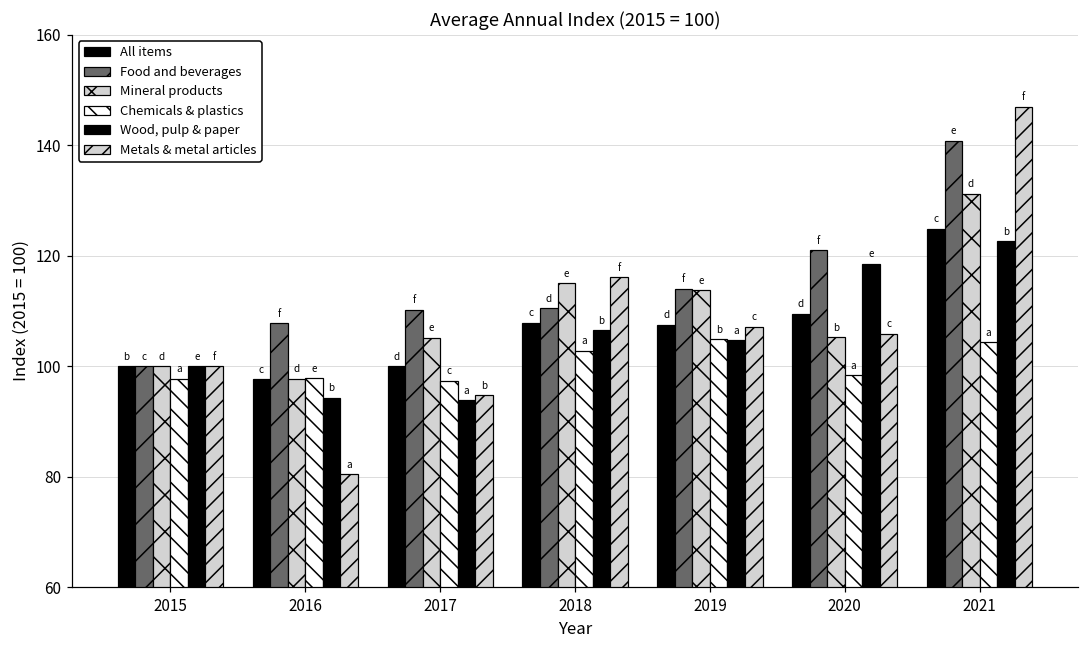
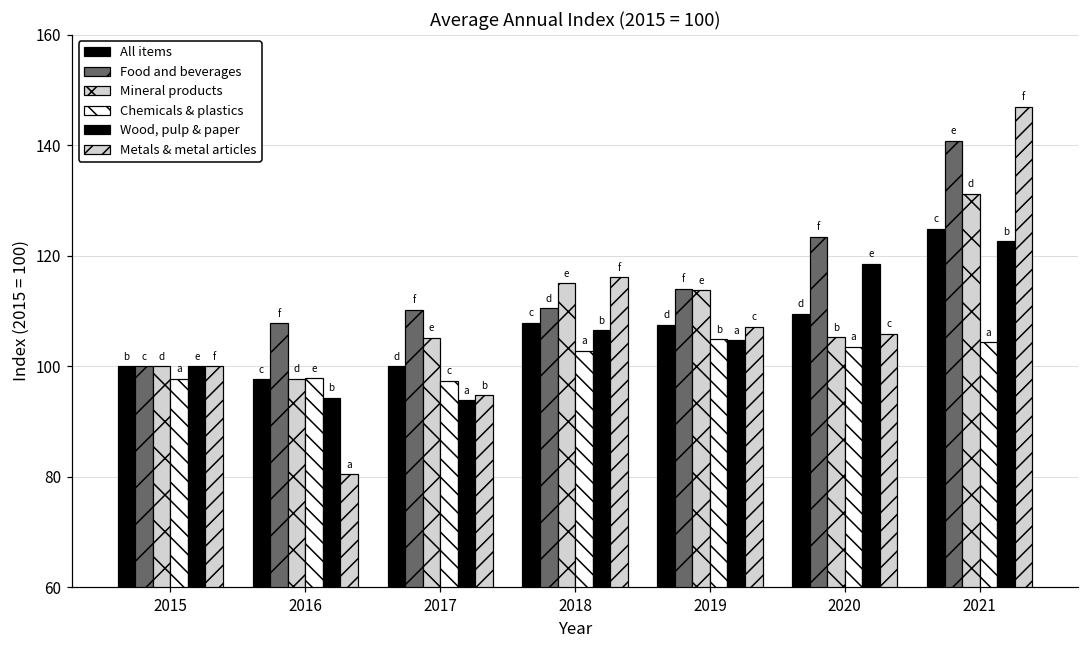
  {
    "Food and beverages": {
      "2015": 100,
      "2016": 108,
      "2017": 110,
      "2018": 110,
      "2019": 114,
-     "2020": 121,
+     "2020": 123,
      "2021": 141
    },
    "Chemicals & plastics": {
      "2015": 98,
      "2016": 98,
      "2017": 97,
      "2018": 103,
      "2019": 105,
-     "2020": 98,
+     "2020": 104,
      "2021": 104
    }
  }
